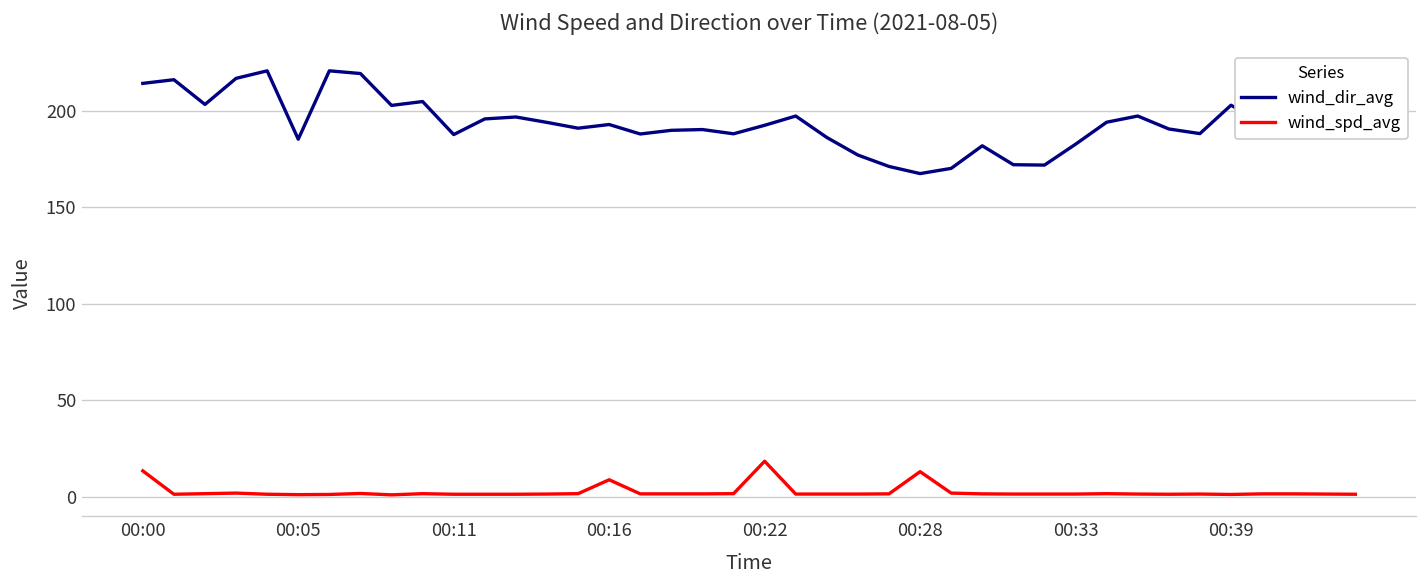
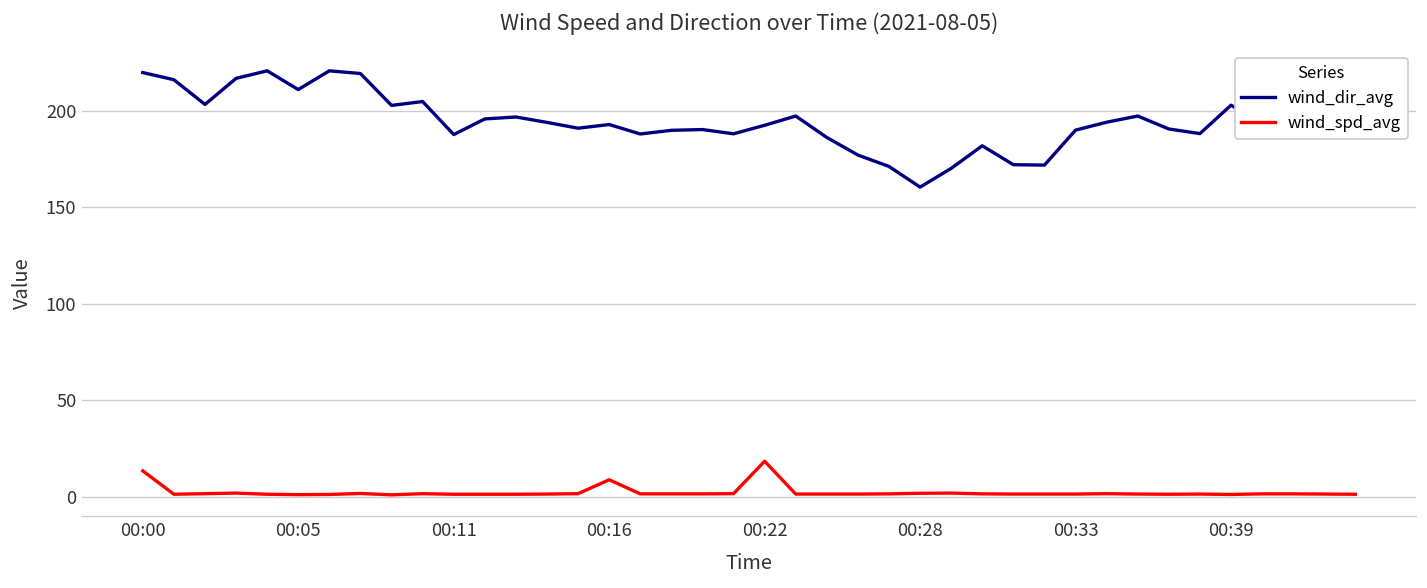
  {
    "wind_dir_avg": {
-     "00:00": 214,
-     "00:05": 185,
+     "00:00": 220,
+     "00:05": 211,
      "00:11": 188,
      "00:16": 193,
      "00:22": 192,
-     "00:28": 167,
-     "00:33": 183,
+     "00:28": 160,
+     "00:33": 190,
      "00:39": 203
    },
    "wind_spd_avg": {
      "00:00": 14,
      "00:05": 1,
      "00:11": 1,
      "00:16": 9,
      "00:22": 19,
-     "00:28": 13,
+     "00:28": 2,
      "00:33": 2,
      "00:39": 1
    }
  }
